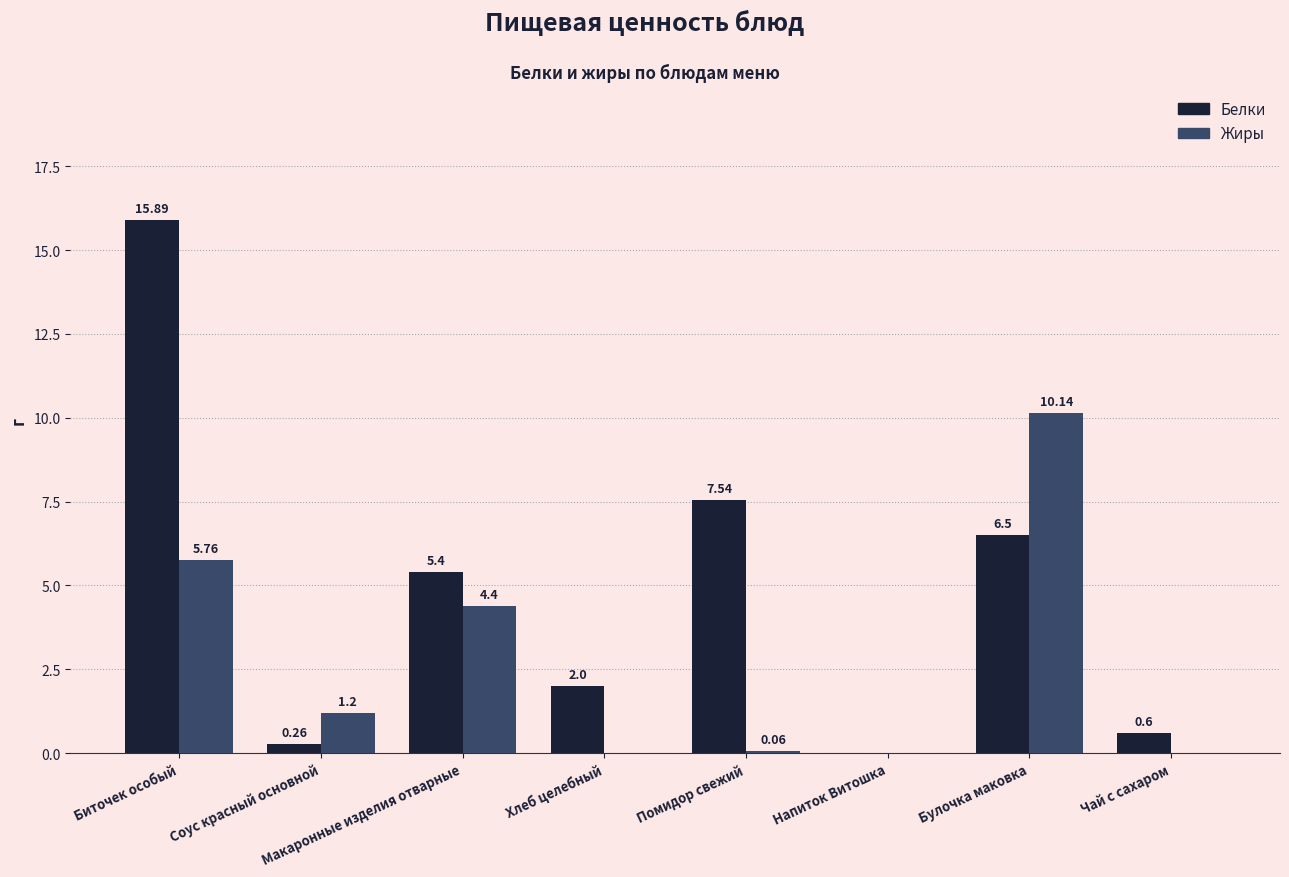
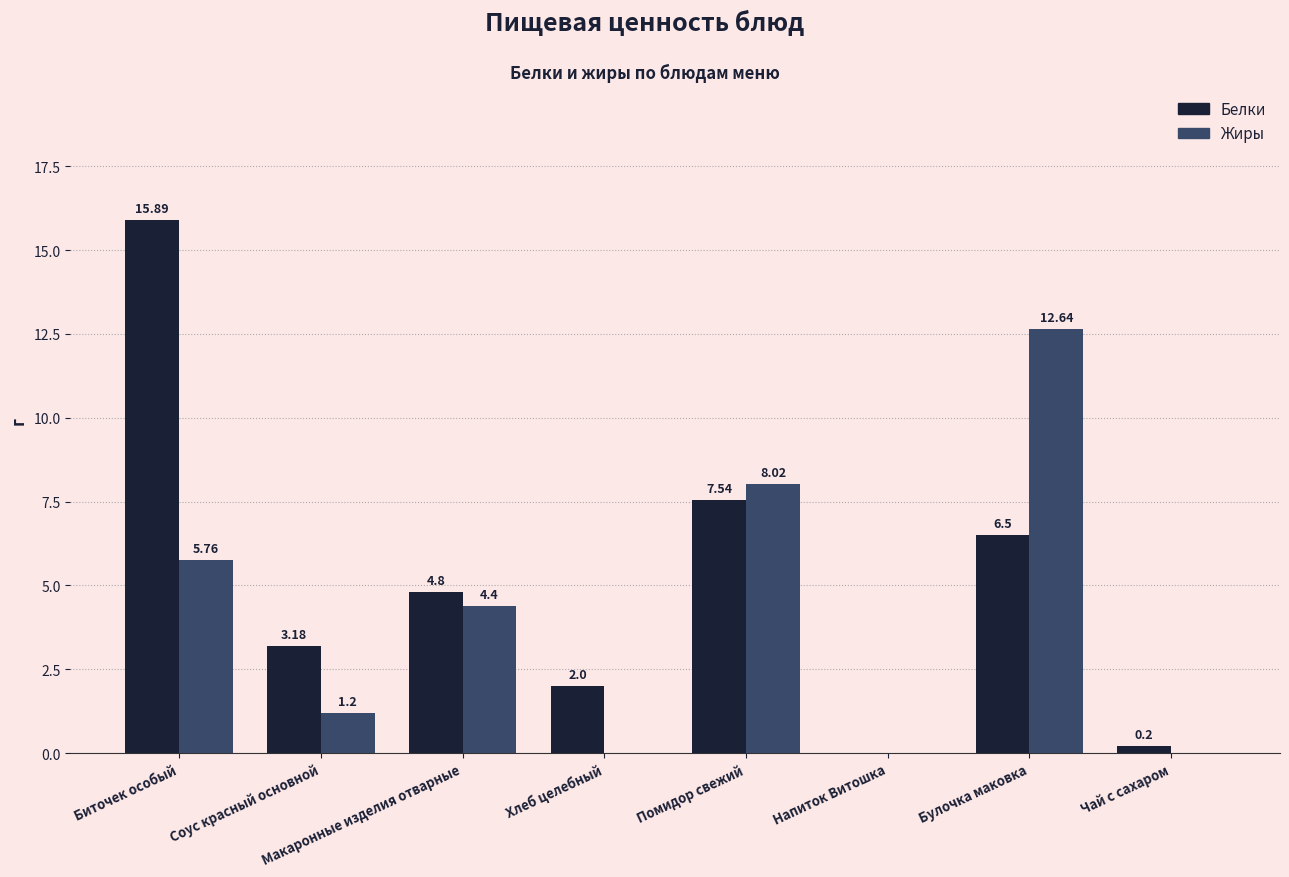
  {
    "Белки": {
      "Биточек особый": 15.89,
-     "Соус красный основной": 0.26,
-     "Макаронные изделия отварные": 5.4,
+     "Соус красный основной": 3.18,
+     "Макаронные изделия отварные": 4.8,
      "Хлеб целебный": 2.0,
      "Помидор свежий": 7.54,
      "Булочка маковка": 6.5,
-     "Чай с сахаром": 0.6
+     "Чай с сахаром": 0.2
    },
    "Жиры": {
      "Биточек особый": 5.76,
      "Соус красный основной": 1.2,
      "Макаронные изделия отварные": 4.4,
-     "Помидор свежий": 0.06,
-     "Булочка маковка": 10.14
+     "Помидор свежий": 8.02,
+     "Булочка маковка": 12.64
    }
  }
